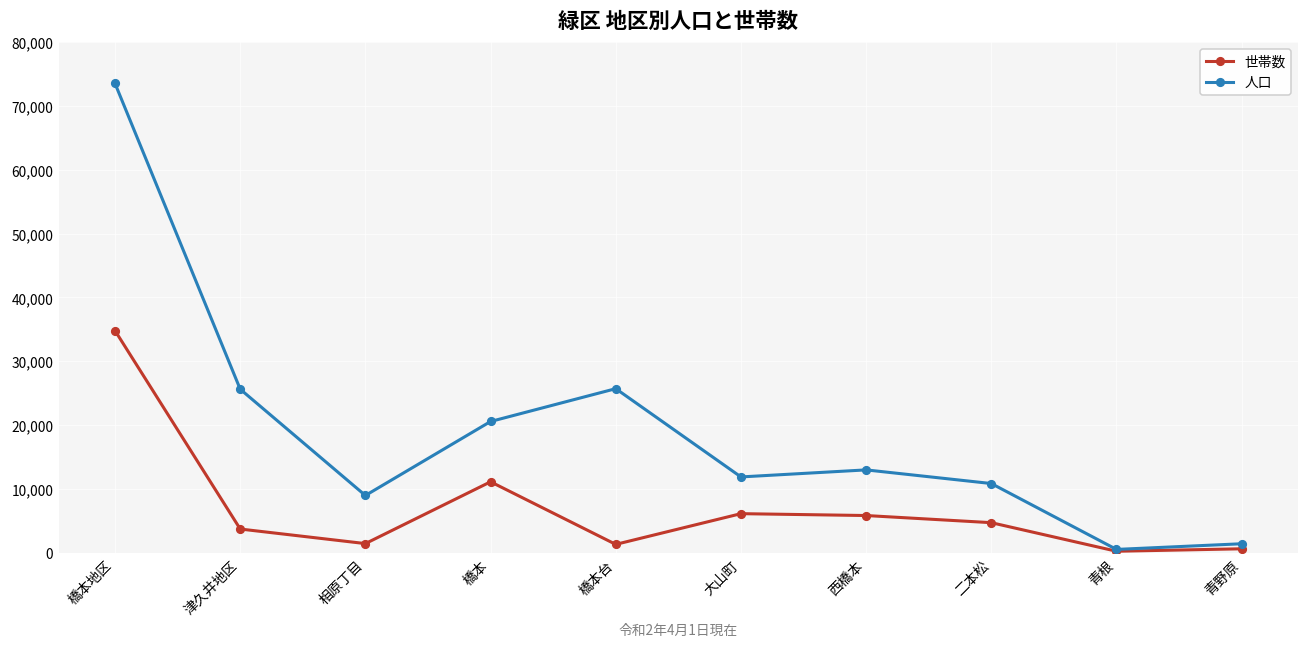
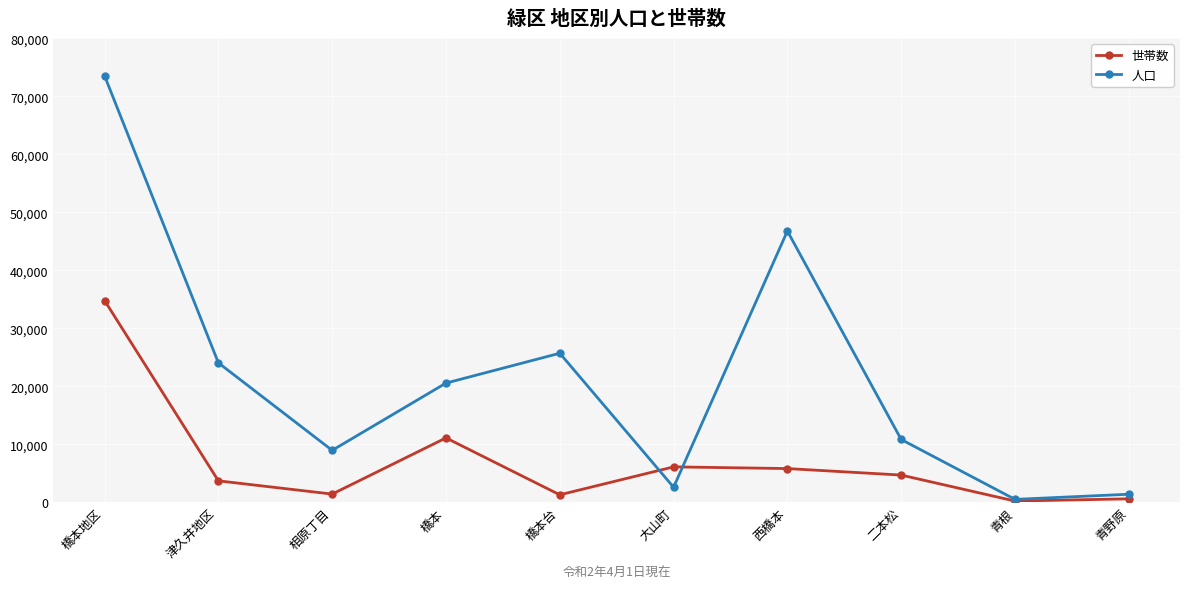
  {
    "世帯数": {
      "橋本地区": "35,000",
      "津久井地区": "4,000",
      "相原丁目": "1,000",
      "橋本": "11,000",
      "橋本台": "1,000",
      "大山町": "6,000",
      "西橋本": "6,000",
      "二本松": "5,000",
      "青野原": "1,000"
    },
    "人口": {
      "橋本地区": "74,000",
-     "津久井地区": "26,000",
+     "津久井地区": "24,000",
      "相原丁目": "9,000",
      "橋本": "21,000",
      "橋本台": "26,000",
-     "大山町": "12,000",
-     "西橋本": "13,000",
+     "大山町": "3,000",
+     "西橋本": "47,000",
      "二本松": "11,000",
      "青野原": "1,000"
    }
  }
